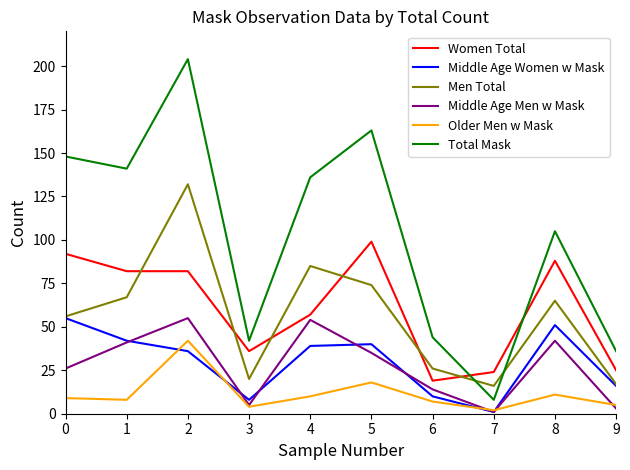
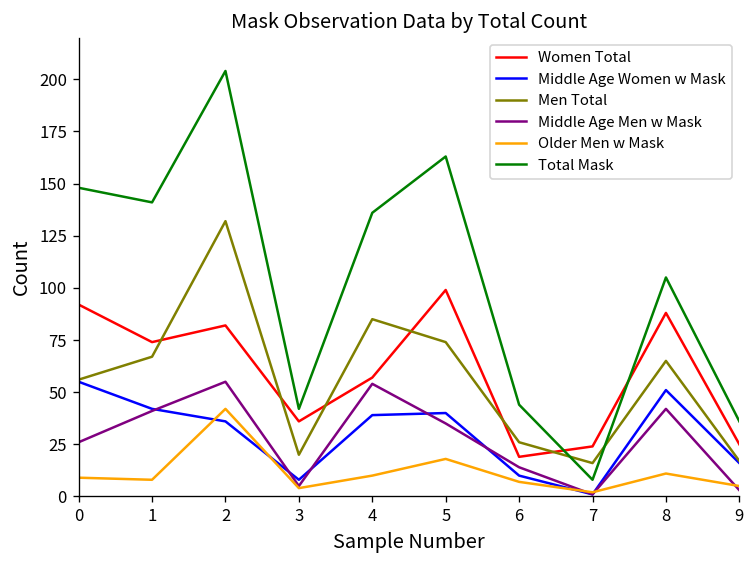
  {
    "Women Total": {
      "0": 92,
-     "1": 82,
+     "1": 74,
      "2": 82,
      "3": 36,
      "4": 57,
      "5": 99,
      "6": 19,
      "7": 24,
      "8": 88,
      "9": 25
    },
    "Middle Age Women w Mask": {
      "2": 36,
      "3": 8,
      "4": 39,
      "5": 40,
      "6": 10,
      "8": 51
    },
    "Men Total": {
      "1": 67,
      "2": 132,
      "3": 20,
      "4": 85,
      "5": 74,
      "6": 26,
      "7": 16,
      "8": 65
    },
    "Middle Age Men w Mask": {
      "0": 26,
      "2": 55,
      "4": 54,
      "5": 35,
      "6": 14,
      "8": 42,
      "9": 3
    },
    "Older Men w Mask": {
      "0": 9,
      "1": 8,
      "2": 42,
      "4": 10,
      "5": 18,
      "6": 7,
      "8": 11,
      "9": 5
    },
    "Total Mask": {
      "0": 148,
      "1": 141,
      "2": 204,
      "3": 42,
      "4": 136,
      "5": 163,
      "6": 44,
      "7": 8,
      "8": 105,
      "9": 36
    }
  }
